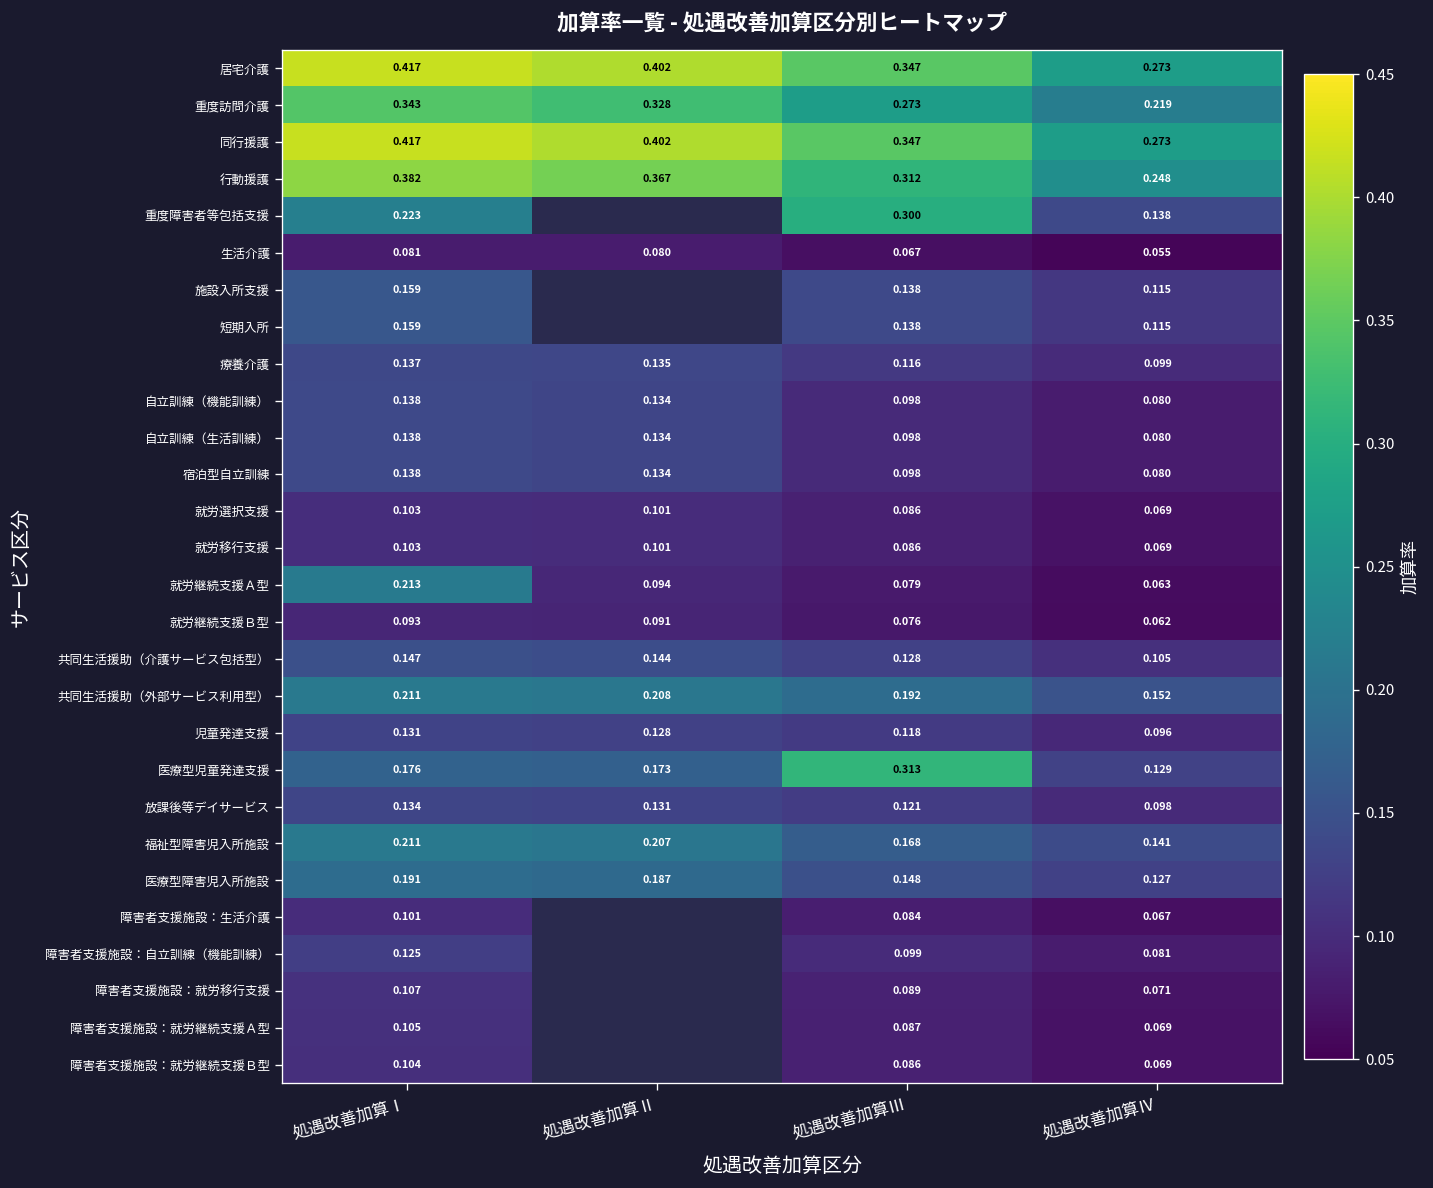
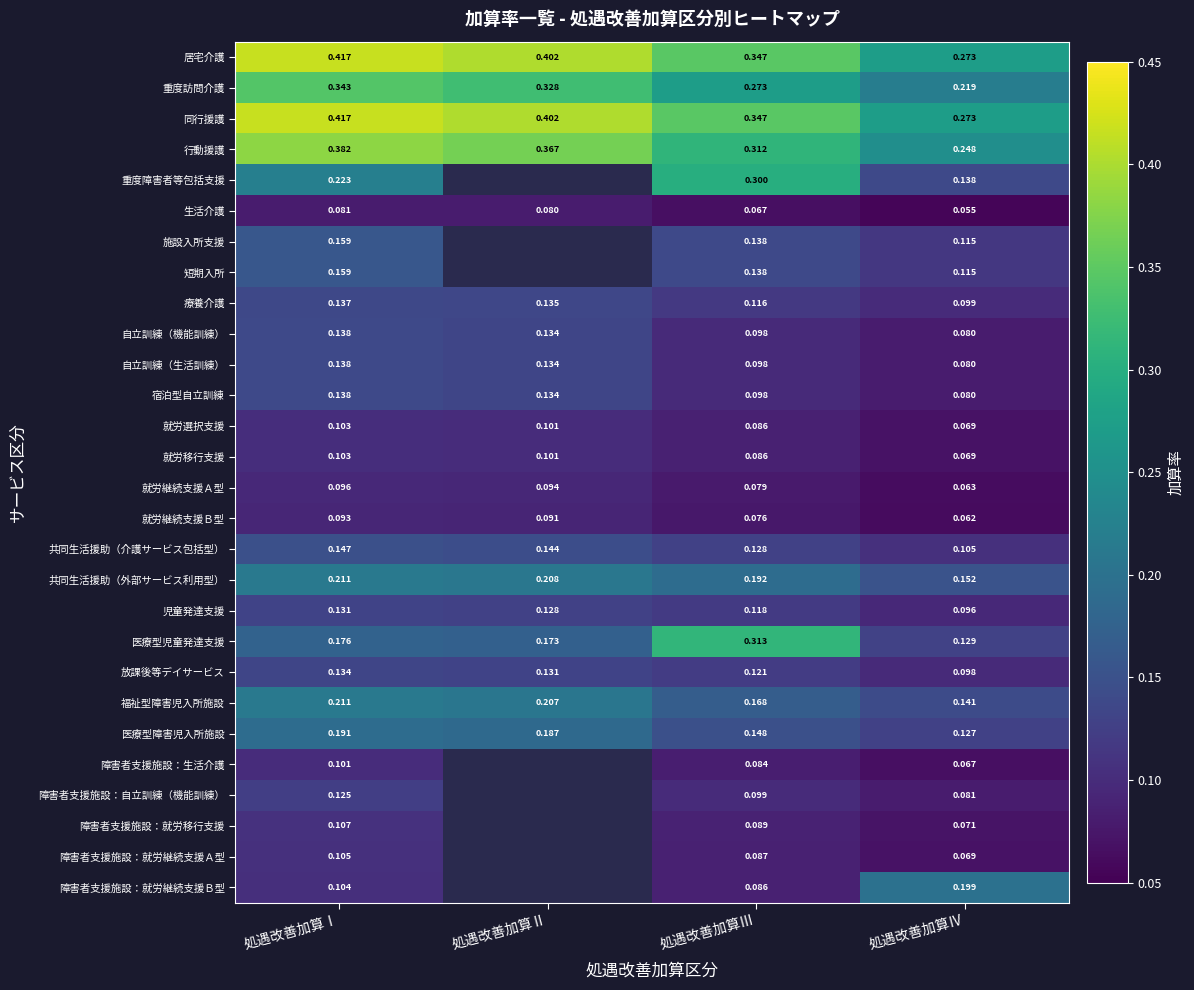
  {
    "居宅介護": {
      "処遇改善加算Ⅰ": 0.417,
      "処遇改善加算Ⅱ": 0.402,
      "処遇改善加算Ⅲ": 0.347,
      "処遇改善加算Ⅳ": 0.273
    },
    "重度訪問介護": {
      "処遇改善加算Ⅰ": 0.343,
      "処遇改善加算Ⅱ": 0.328,
      "処遇改善加算Ⅲ": 0.273,
      "処遇改善加算Ⅳ": 0.219
    },
    "同行援護": {
      "処遇改善加算Ⅰ": 0.417,
      "処遇改善加算Ⅱ": 0.402,
      "処遇改善加算Ⅲ": 0.347,
      "処遇改善加算Ⅳ": 0.273
    },
    "行動援護": {
      "処遇改善加算Ⅰ": 0.382,
      "処遇改善加算Ⅱ": 0.367,
      "処遇改善加算Ⅲ": 0.312,
      "処遇改善加算Ⅳ": 0.248
    },
    "重度障害者等包括支援": {
      "処遇改善加算Ⅰ": 0.223,
      "処遇改善加算Ⅲ": 0.300,
      "処遇改善加算Ⅳ": 0.138
    },
    "生活介護": {
      "処遇改善加算Ⅰ": 0.081,
      "処遇改善加算Ⅱ": 0.080,
      "処遇改善加算Ⅲ": 0.067,
      "処遇改善加算Ⅳ": 0.055
    },
    "施設入所支援": {
      "処遇改善加算Ⅰ": 0.159,
      "処遇改善加算Ⅲ": 0.138,
      "処遇改善加算Ⅳ": 0.115
    },
    "短期入所": {
      "処遇改善加算Ⅰ": 0.159,
      "処遇改善加算Ⅲ": 0.138,
      "処遇改善加算Ⅳ": 0.115
    },
    "療養介護": {
      "処遇改善加算Ⅰ": 0.137,
      "処遇改善加算Ⅱ": 0.135,
      "処遇改善加算Ⅲ": 0.116,
      "処遇改善加算Ⅳ": 0.099
    },
    "自立訓練（機能訓練）": {
      "処遇改善加算Ⅰ": 0.138,
      "処遇改善加算Ⅱ": 0.134,
      "処遇改善加算Ⅲ": 0.098,
      "処遇改善加算Ⅳ": 0.080
    },
    "自立訓練（生活訓練）": {
      "処遇改善加算Ⅰ": 0.138,
      "処遇改善加算Ⅱ": 0.134,
      "処遇改善加算Ⅲ": 0.098,
      "処遇改善加算Ⅳ": 0.080
    },
    "宿泊型自立訓練": {
      "処遇改善加算Ⅰ": 0.138,
      "処遇改善加算Ⅱ": 0.134,
      "処遇改善加算Ⅲ": 0.098,
      "処遇改善加算Ⅳ": 0.080
    },
    "就労選択支援": {
      "処遇改善加算Ⅰ": 0.103,
      "処遇改善加算Ⅱ": 0.101,
      "処遇改善加算Ⅲ": 0.086,
      "処遇改善加算Ⅳ": 0.069
    },
    "就労移行支援": {
      "処遇改善加算Ⅰ": 0.103,
      "処遇改善加算Ⅱ": 0.101,
      "処遇改善加算Ⅲ": 0.086,
      "処遇改善加算Ⅳ": 0.069
    },
    "就労継続支援Ａ型": {
-     "処遇改善加算Ⅰ": 0.213,
+     "処遇改善加算Ⅰ": 0.096,
      "処遇改善加算Ⅱ": 0.094,
      "処遇改善加算Ⅲ": 0.079,
      "処遇改善加算Ⅳ": 0.063
    },
    "就労継続支援Ｂ型": {
      "処遇改善加算Ⅰ": 0.093,
      "処遇改善加算Ⅱ": 0.091,
      "処遇改善加算Ⅲ": 0.076,
      "処遇改善加算Ⅳ": 0.062
    },
    "共同生活援助（介護サービス包括型）": {
      "処遇改善加算Ⅰ": 0.147,
      "処遇改善加算Ⅱ": 0.144,
      "処遇改善加算Ⅲ": 0.128,
      "処遇改善加算Ⅳ": 0.105
    },
    "共同生活援助（外部サービス利用型）": {
      "処遇改善加算Ⅰ": 0.211,
      "処遇改善加算Ⅱ": 0.208,
      "処遇改善加算Ⅲ": 0.192,
      "処遇改善加算Ⅳ": 0.152
    },
    "児童発達支援": {
      "処遇改善加算Ⅰ": 0.131,
      "処遇改善加算Ⅱ": 0.128,
      "処遇改善加算Ⅲ": 0.118,
      "処遇改善加算Ⅳ": 0.096
    },
    "医療型児童発達支援": {
      "処遇改善加算Ⅰ": 0.176,
      "処遇改善加算Ⅱ": 0.173,
      "処遇改善加算Ⅲ": 0.313,
      "処遇改善加算Ⅳ": 0.129
    },
    "放課後等デイサービス": {
      "処遇改善加算Ⅰ": 0.134,
      "処遇改善加算Ⅱ": 0.131,
      "処遇改善加算Ⅲ": 0.121,
      "処遇改善加算Ⅳ": 0.098
    },
    "福祉型障害児入所施設": {
      "処遇改善加算Ⅰ": 0.211,
      "処遇改善加算Ⅱ": 0.207,
      "処遇改善加算Ⅲ": 0.168,
      "処遇改善加算Ⅳ": 0.141
    },
    "医療型障害児入所施設": {
      "処遇改善加算Ⅰ": 0.191,
      "処遇改善加算Ⅱ": 0.187,
      "処遇改善加算Ⅲ": 0.148,
      "処遇改善加算Ⅳ": 0.127
    },
    "障害者支援施設：生活介護": {
      "処遇改善加算Ⅰ": 0.101,
      "処遇改善加算Ⅲ": 0.084,
      "処遇改善加算Ⅳ": 0.067
    },
    "障害者支援施設：自立訓練（機能訓練）": {
      "処遇改善加算Ⅰ": 0.125,
      "処遇改善加算Ⅲ": 0.099,
      "処遇改善加算Ⅳ": 0.081
    },
    "障害者支援施設：就労移行支援": {
      "処遇改善加算Ⅰ": 0.107,
      "処遇改善加算Ⅲ": 0.089,
      "処遇改善加算Ⅳ": 0.071
    },
    "障害者支援施設：就労継続支援Ａ型": {
      "処遇改善加算Ⅰ": 0.105,
      "処遇改善加算Ⅲ": 0.087,
      "処遇改善加算Ⅳ": 0.069
    },
    "障害者支援施設：就労継続支援Ｂ型": {
      "処遇改善加算Ⅰ": 0.104,
      "処遇改善加算Ⅲ": 0.086,
-     "処遇改善加算Ⅳ": 0.069
+     "処遇改善加算Ⅳ": 0.199
    }
  }
